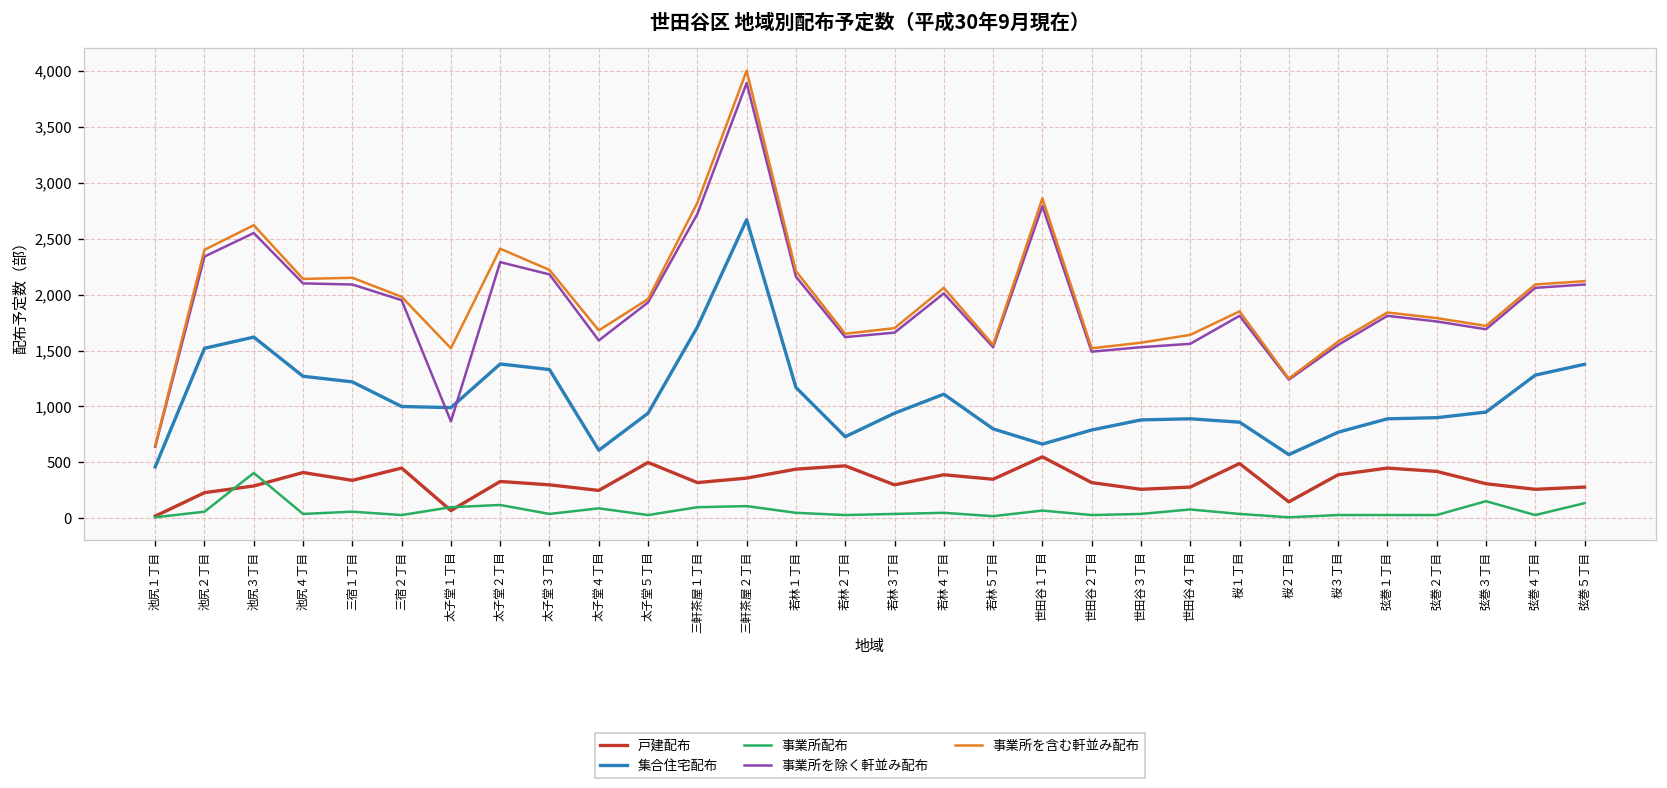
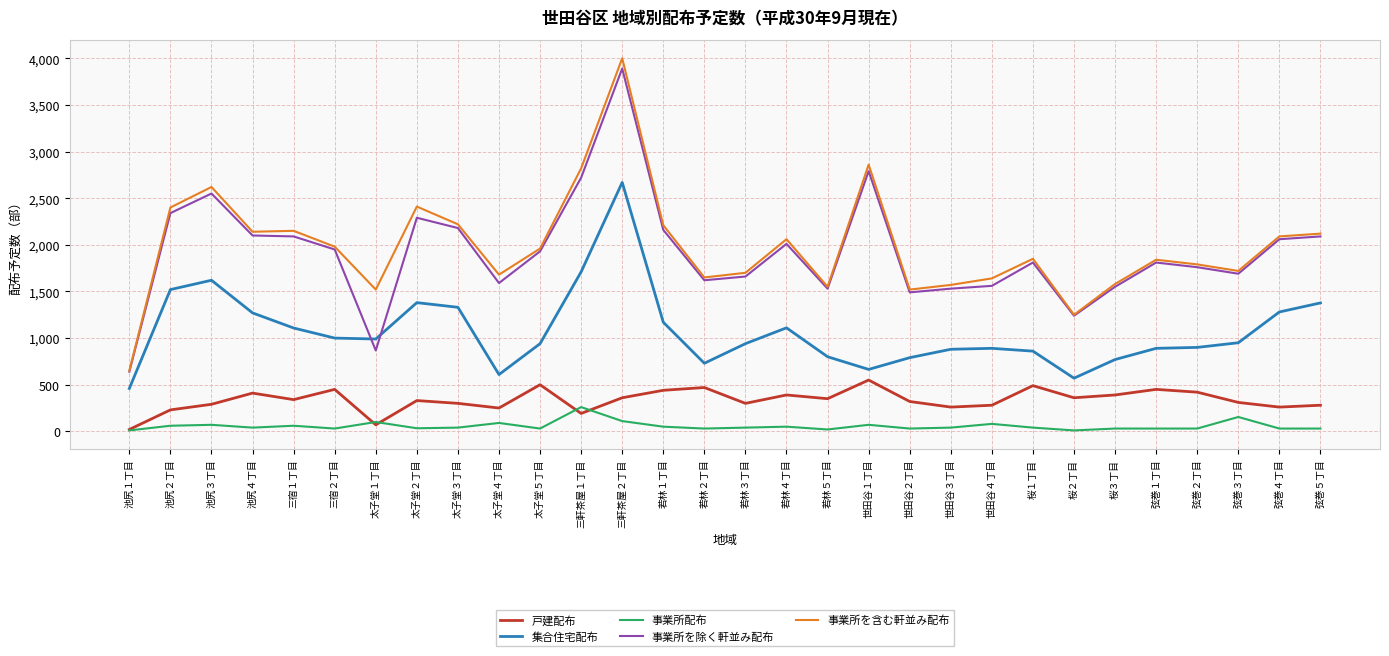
  {
    "戸建配布": {
      "池尻２丁目": "200",
      "池尻３丁目": "300",
      "池尻４丁目": "400",
      "三宿１丁目": "300",
      "三宿２丁目": "500",
      "太子堂１丁目": "100",
      "太子堂２丁目": "300",
      "太子堂３丁目": "300",
      "太子堂４丁目": "300",
      "太子堂５丁目": "500",
-     "三軒茶屋１丁目": "300",
+     "三軒茶屋１丁目": "200",
      "三軒茶屋２丁目": "400",
      "若林１丁目": "400",
      "若林２丁目": "500",
      "若林３丁目": "300",
      "若林４丁目": "400",
      "若林５丁目": "400",
      "世田谷１丁目": "600",
      "世田谷２丁目": "300",
      "世田谷３丁目": "300",
      "世田谷４丁目": "300",
      "桜１丁目": "500",
-     "桜２丁目": "100",
+     "桜２丁目": "400",
      "桜３丁目": "400",
      "弦巻１丁目": "500",
      "弦巻２丁目": "400",
      "弦巻３丁目": "300",
      "弦巻４丁目": "300",
      "弦巻５丁目": "300"
    },
    "集合住宅配布": {
      "池尻１丁目": "500",
      "池尻２丁目": "1,500",
      "池尻３丁目": "1,600",
      "池尻４丁目": "1,300",
-     "三宿１丁目": "1,200",
+     "三宿１丁目": "1,100",
      "三宿２丁目": "1,000",
      "太子堂１丁目": "1,000",
      "太子堂２丁目": "1,400",
      "太子堂３丁目": "1,300",
      "太子堂４丁目": "600",
      "太子堂５丁目": "900",
      "三軒茶屋１丁目": "1,700",
      "三軒茶屋２丁目": "2,700",
      "若林１丁目": "1,200",
      "若林２丁目": "700",
      "若林３丁目": "900",
      "若林４丁目": "1,100",
      "若林５丁目": "800",
      "世田谷１丁目": "700",
      "世田谷２丁目": "800",
      "世田谷３丁目": "900",
      "世田谷４丁目": "900",
      "桜１丁目": "900",
      "桜２丁目": "600",
      "桜３丁目": "800",
      "弦巻１丁目": "900",
      "弦巻２丁目": "900",
      "弦巻３丁目": "1,000",
      "弦巻４丁目": "1,300",
      "弦巻５丁目": "1,400"
    },
    "事業所配布": {
      "池尻２丁目": "100",
-     "池尻３丁目": "400",
+     "池尻３丁目": "100",
      "池尻４丁目": "0",
      "三宿１丁目": "100",
      "三宿２丁目": "0",
      "太子堂１丁目": "100",
-     "太子堂２丁目": "100",
+     "太子堂２丁目": "0",
      "太子堂３丁目": "0",
      "太子堂４丁目": "100",
      "太子堂５丁目": "0",
-     "三軒茶屋１丁目": "100",
+     "三軒茶屋１丁目": "300",
      "三軒茶屋２丁目": "100",
      "若林１丁目": "100",
      "若林２丁目": "0",
      "若林３丁目": "0",
      "若林４丁目": "100",
      "若林５丁目": "0",
      "世田谷１丁目": "100",
      "世田谷２丁目": "0",
      "世田谷３丁目": "0",
      "世田谷４丁目": "100",
      "桜１丁目": "0",
      "桜２丁目": "0",
      "桜３丁目": "0",
      "弦巻１丁目": "0",
      "弦巻２丁目": "0",
      "弦巻３丁目": "200",
      "弦巻４丁目": "0",
-     "弦巻５丁目": "100"
+     "弦巻５丁目": "0"
    },
    "事業所を除く軒並み配布": {
      "池尻２丁目": "2,300",
      "池尻３丁目": "2,600",
      "池尻４丁目": "2,100",
      "三宿１丁目": "2,100",
      "三宿２丁目": "2,000",
      "太子堂１丁目": "900",
      "太子堂２丁目": "2,300",
      "太子堂３丁目": "2,200",
      "太子堂４丁目": "1,600",
      "太子堂５丁目": "1,900",
      "三軒茶屋１丁目": "2,700",
      "三軒茶屋２丁目": "3,900",
      "若林１丁目": "2,200",
      "若林２丁目": "1,600",
      "若林３丁目": "1,700",
      "若林４丁目": "2,000",
      "世田谷１丁目": "2,800",
      "世田谷２丁目": "1,500",
      "世田谷３丁目": "1,500",
      "世田谷４丁目": "1,600",
      "桜１丁目": "1,800",
      "桜３丁目": "1,600",
      "弦巻１丁目": "1,800",
      "弦巻２丁目": "1,800",
      "弦巻３丁目": "1,700",
      "弦巻４丁目": "2,100",
      "弦巻５丁目": "2,100"
    },
    "事業所を含む軒並み配布": {
      "池尻２丁目": "2,400",
      "池尻３丁目": "2,600",
      "池尻４丁目": "2,100",
      "三宿１丁目": "2,200",
      "三宿２丁目": "2,000",
      "太子堂１丁目": "1,500",
      "太子堂２丁目": "2,400",
      "太子堂３丁目": "2,200",
      "太子堂４丁目": "1,700",
      "太子堂５丁目": "2,000",
      "三軒茶屋１丁目": "2,800",
      "三軒茶屋２丁目": "4,000",
      "若林１丁目": "2,200",
      "若林２丁目": "1,700",
      "若林３丁目": "1,700",
      "若林４丁目": "2,100",
      "世田谷１丁目": "2,900",
      "世田谷２丁目": "1,500",
      "世田谷３丁目": "1,600",
      "世田谷４丁目": "1,600",
      "桜１丁目": "1,900",
      "桜３丁目": "1,600",
      "弦巻１丁目": "1,800",
      "弦巻２丁目": "1,800",
      "弦巻３丁目": "1,700",
      "弦巻４丁目": "2,100",
      "弦巻５丁目": "2,100"
    }
  }
